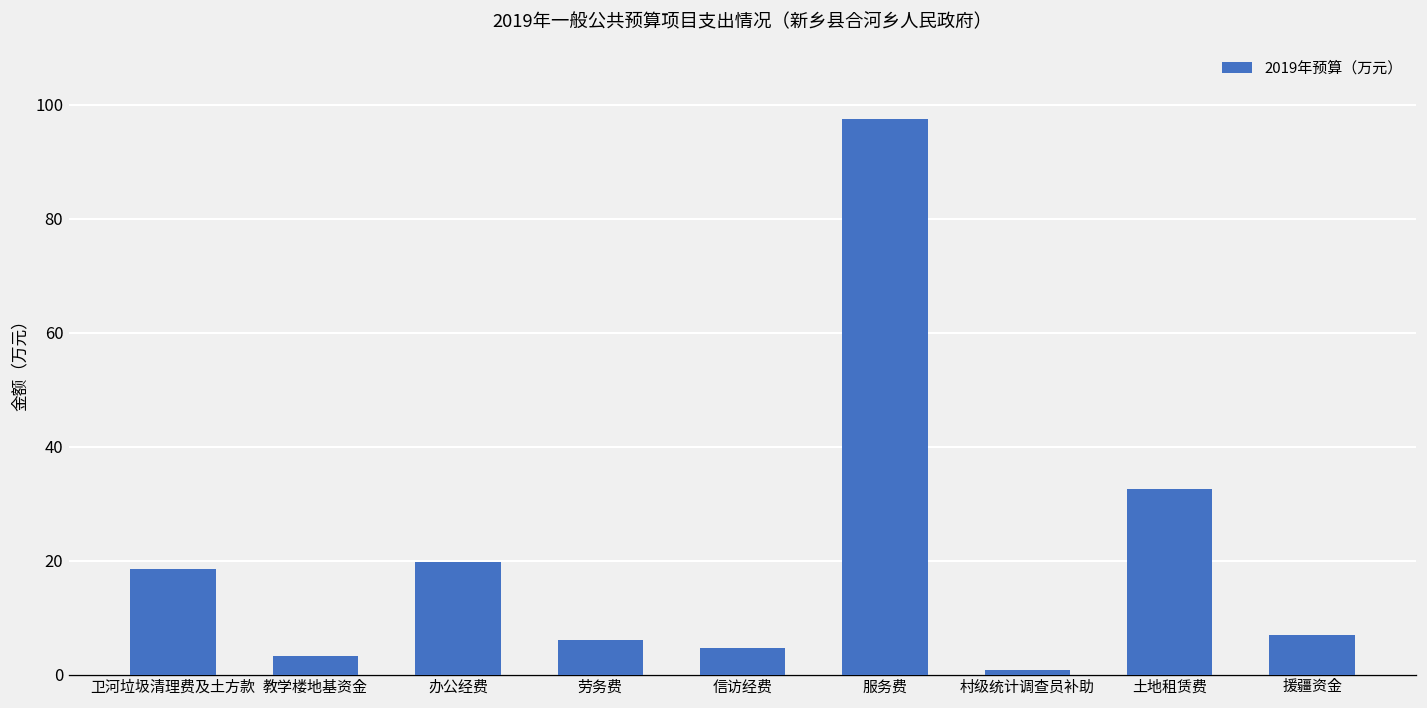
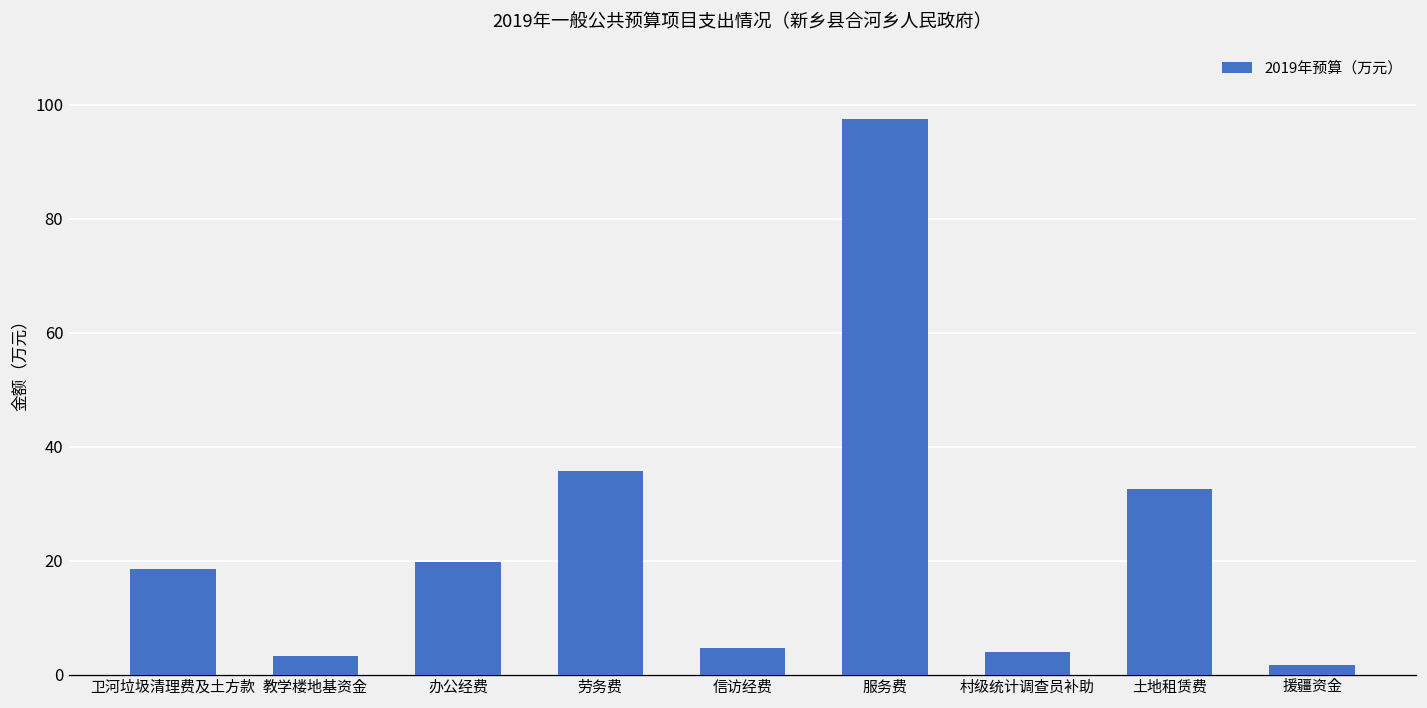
  {
    "卫河垃圾清理费及土方款": 19,
    "教学楼地基资金": 3,
    "办公经费": 20,
-   "劳务费": 6,
+   "劳务费": 36,
    "信访经费": 5,
    "服务费": 97,
-   "村级统计调查员补助": 1,
+   "村级统计调查员补助": 4,
    "土地租赁费": 32,
-   "援疆资金": 7
+   "援疆资金": 2
  }
